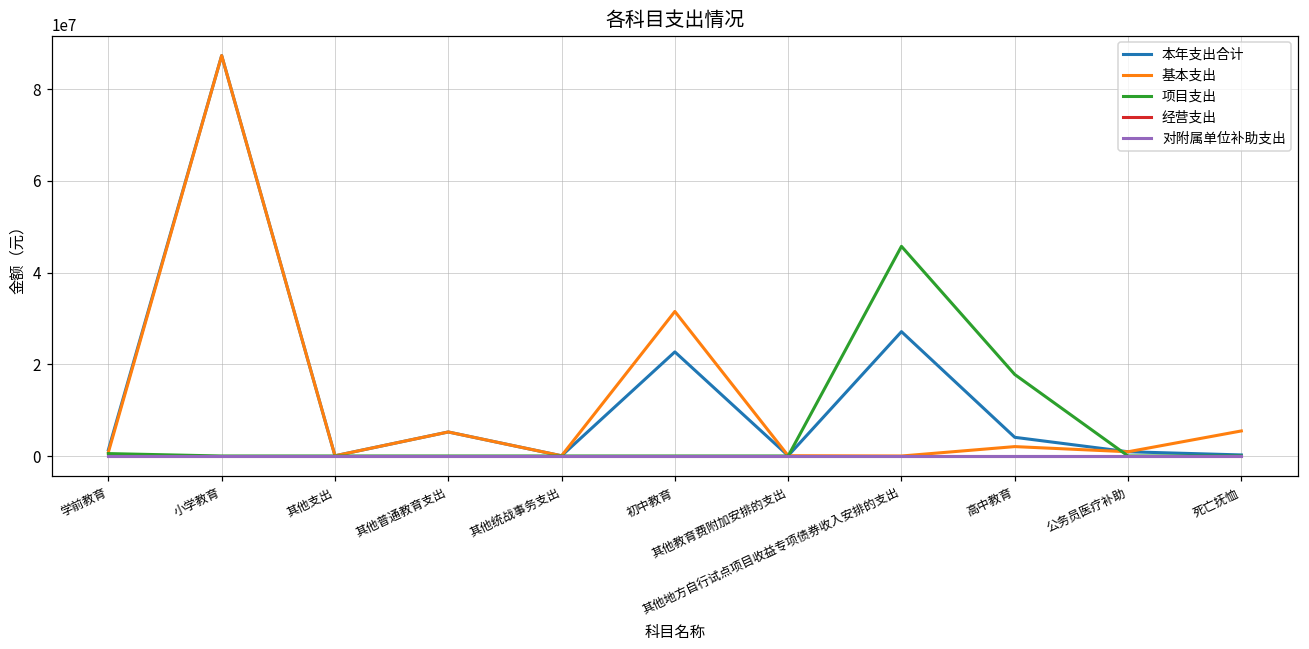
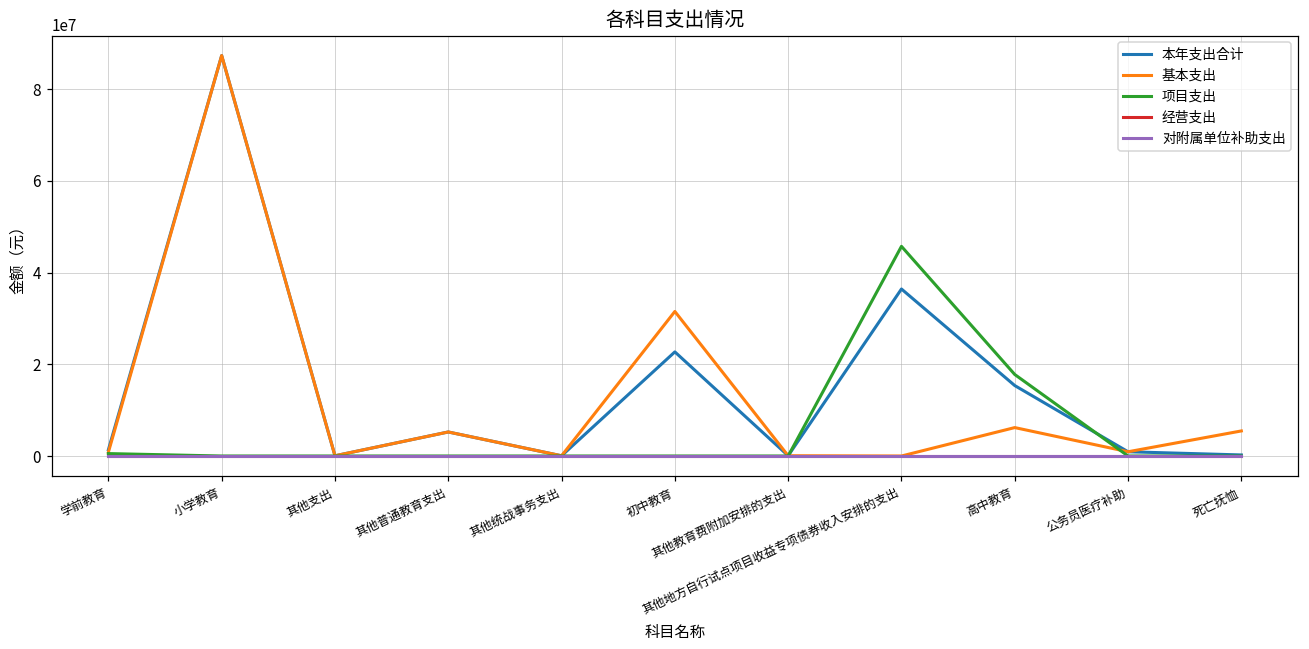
  {
    "本年支出合计": {
      "初中教育": 23000000,
-     "其他地方自行试点项目收益专项债券收入安排的支出": 27000000,
-     "高中教育": 4000000
+     "其他地方自行试点项目收益专项债券收入安排的支出": 36000000,
+     "高中教育": 15000000
    },
    "基本支出": {
      "初中教育": 32000000,
-     "高中教育": 2000000,
+     "高中教育": 6000000,
      "死亡抚恤": 5000000
    },
    "项目支出": {
      "其他地方自行试点项目收益专项债券收入安排的支出": 46000000,
      "高中教育": 18000000
    },
    "对附属单位补助支出": {
      "高中教育": 0
    }
  }
